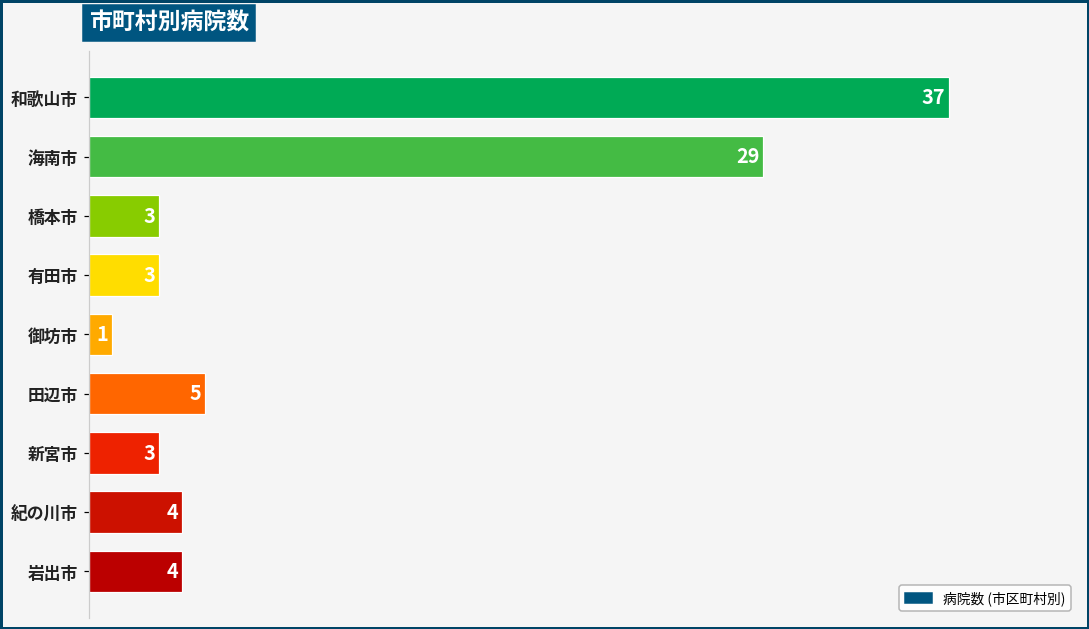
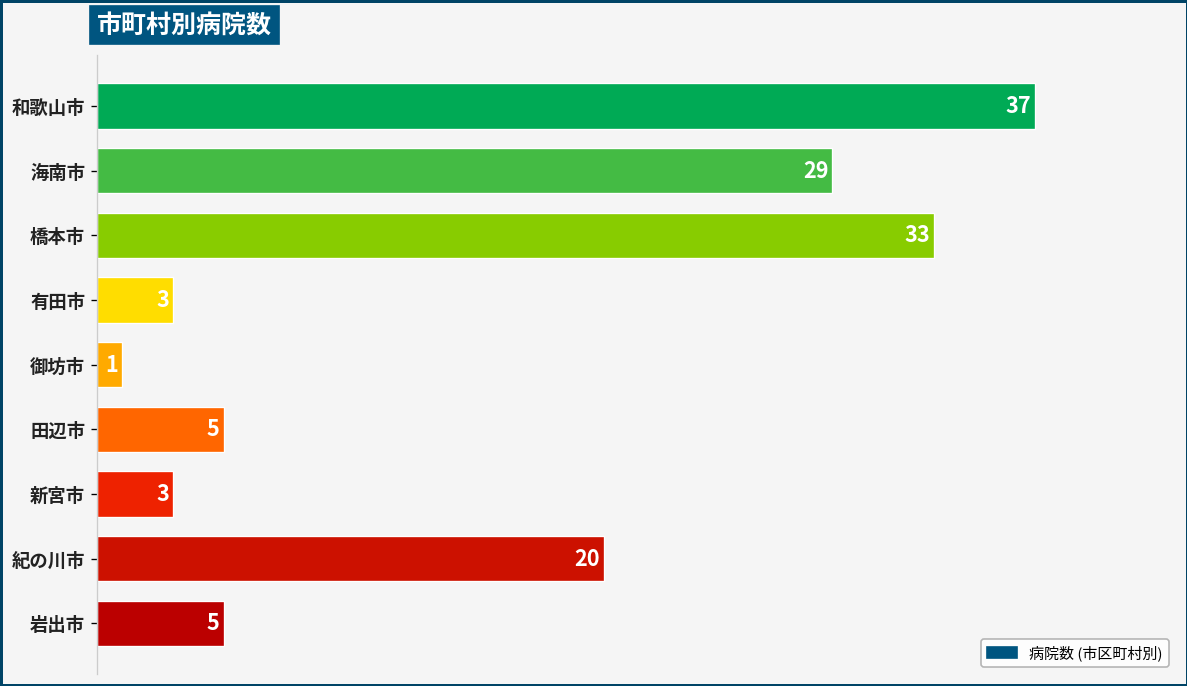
  {
    "和歌山市": 37,
    "海南市": 29,
-   "橋本市": 3,
+   "橋本市": 33,
    "有田市": 3,
    "御坊市": 1,
    "田辺市": 5,
    "新宮市": 3,
-   "紀の川市": 4,
-   "岩出市": 4
+   "紀の川市": 20,
+   "岩出市": 5
  }
